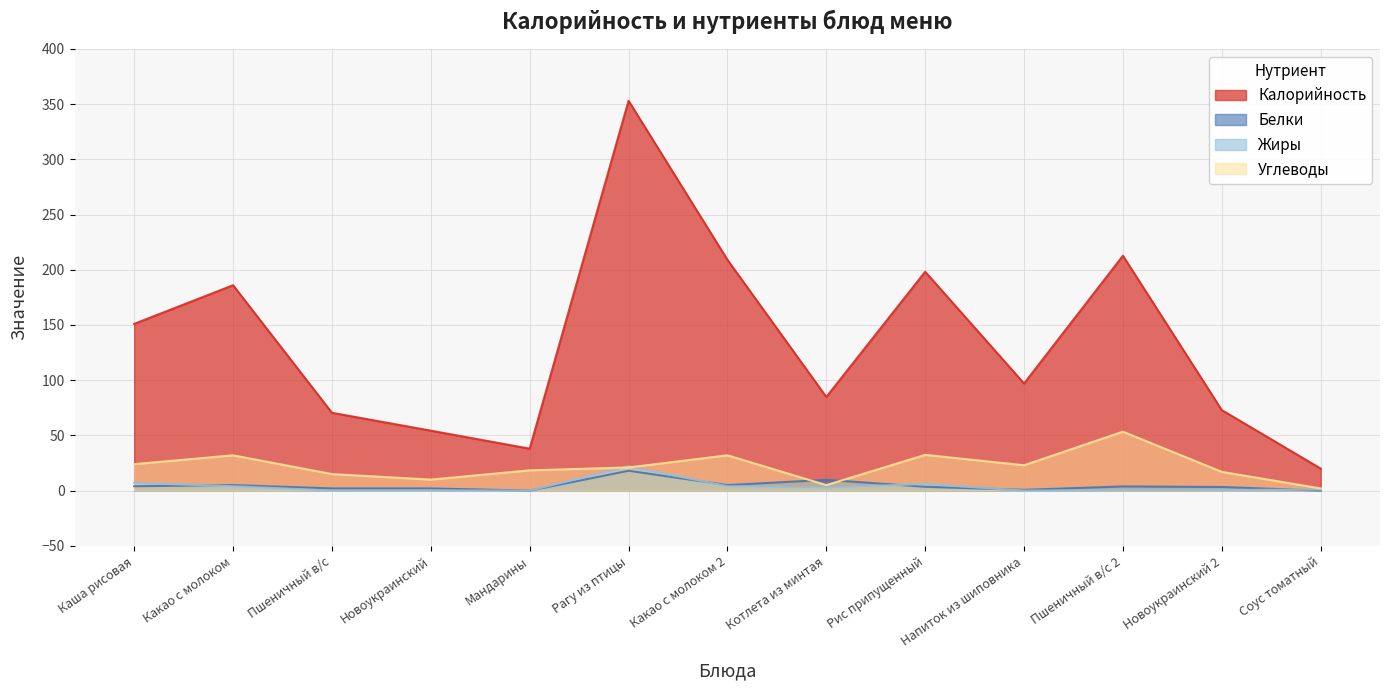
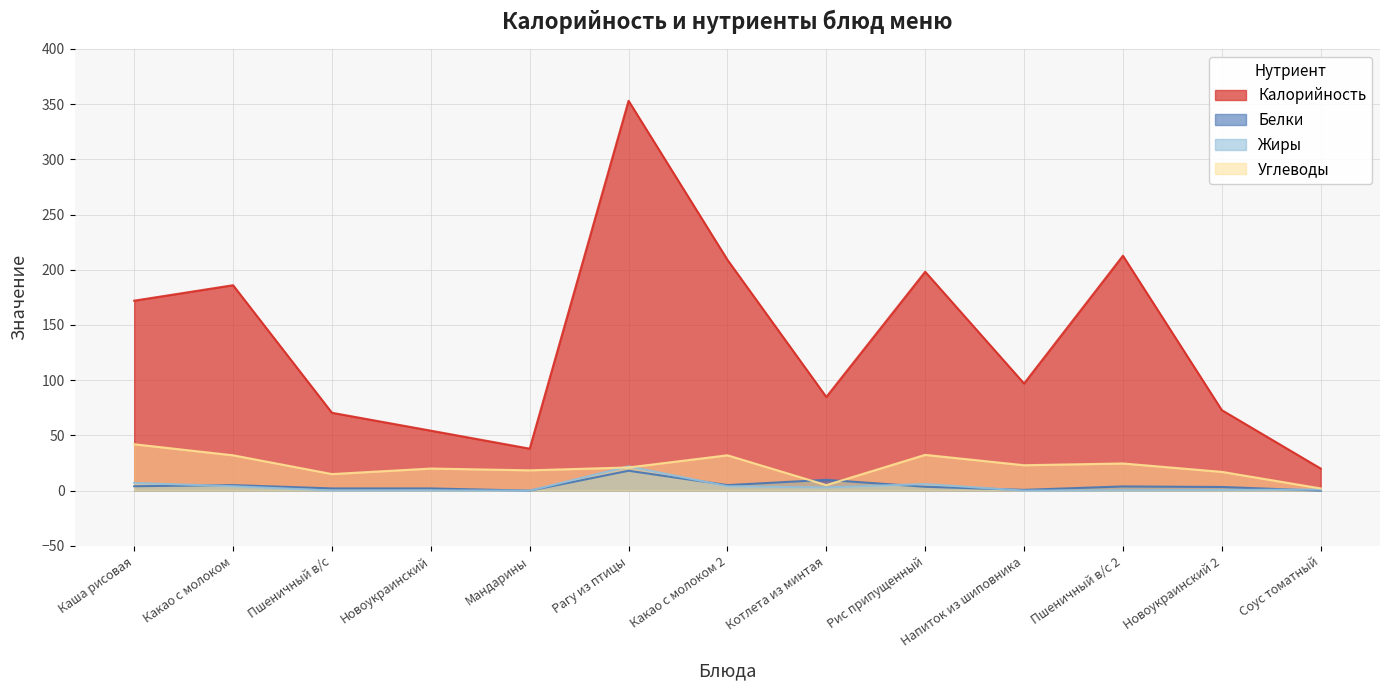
  {
    "Калорийность": {
-     "Каша рисовая": 151,
+     "Каша рисовая": 172,
      "Какао с молоком": 186,
      "Пшеничный в/с": 71,
      "Новоукраинский": 54,
      "Мандарины": 38,
      "Рагу из птицы": 353,
      "Какао с молоком 2": 209,
      "Котлета из минтая": 85,
      "Рис припущенный": 198,
      "Напиток из шиповника": 97,
      "Пшеничный в/с 2": 213,
      "Новоукраинский 2": 73,
      "Соус томатный": 20
    },
    "Белки": {
      "Каша рисовая": 4,
      "Рагу из птицы": 18,
      "Котлета из минтая": 10,
      "Рис припущенный": 4,
      "Пшеничный в/с 2": 4,
      "Новоукраинский 2": 3
    },
    "Жиры": {
      "Каша рисовая": 7,
      "Рис припущенный": 6,
      "Пшеничный в/с 2": 0,
      "Новоукраинский 2": 1
    },
    "Углеводы": {
-     "Каша рисовая": 24,
+     "Каша рисовая": 42,
      "Какао с молоком": 32,
      "Пшеничный в/с": 15,
-     "Новоукраинский": 10,
+     "Новоукраинский": 20,
      "Мандарины": 18,
      "Какао с молоком 2": 32,
      "Рис припущенный": 32,
      "Напиток из шиповника": 23,
-     "Пшеничный в/с 2": 53,
+     "Пшеничный в/с 2": 25,
      "Новоукраинский 2": 17
    }
  }
